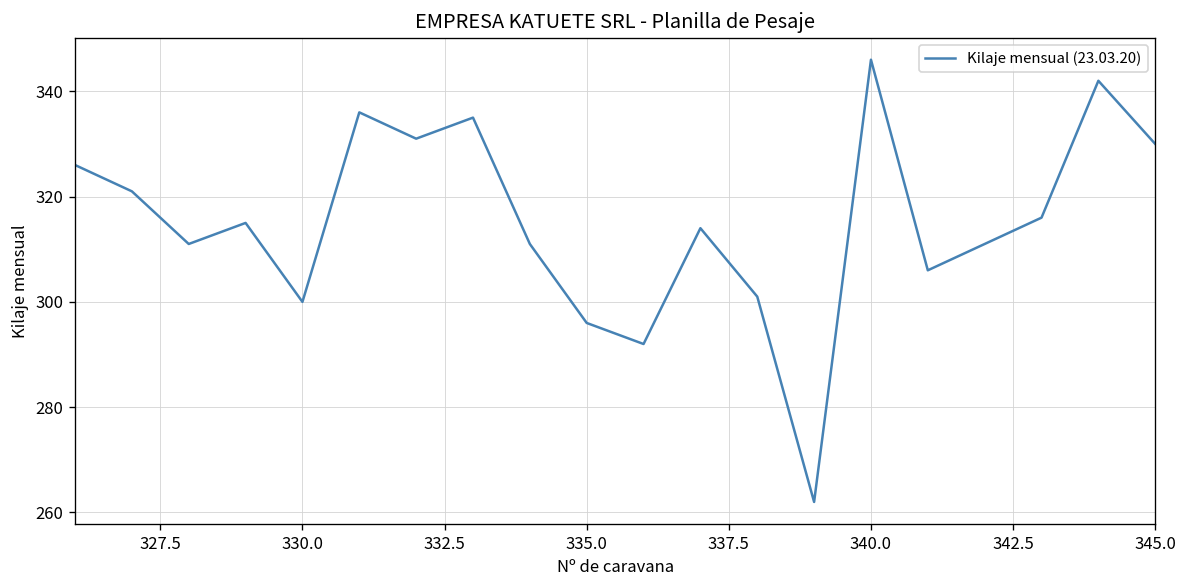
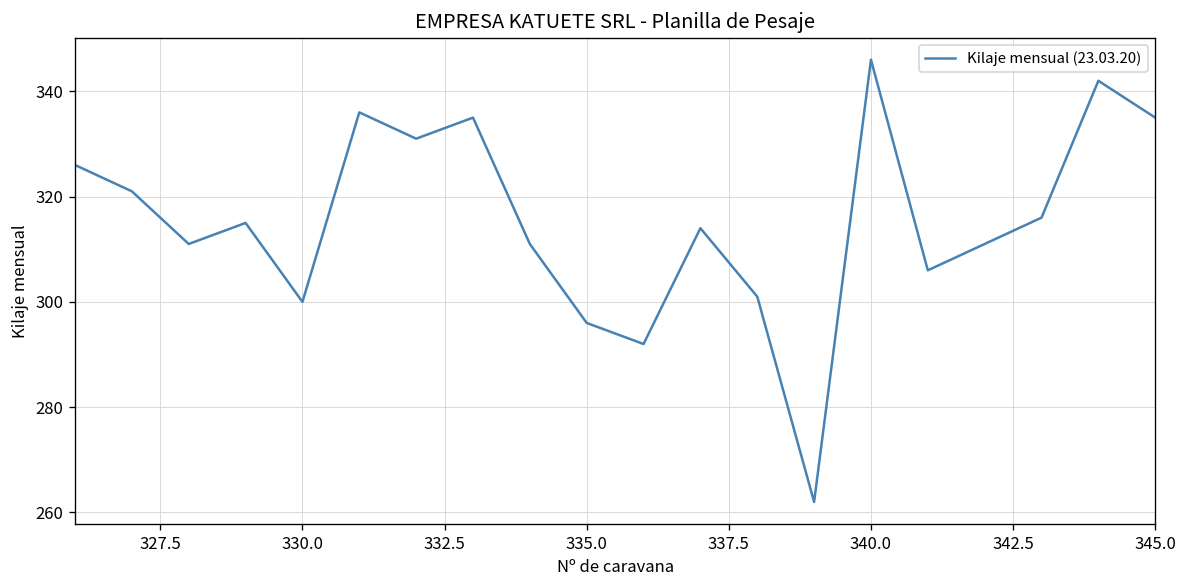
  {
    "330.0": 300,
    "335.0": 296,
    "340.0": 346,
-   "345.0": 330
+   "345.0": 335
  }
